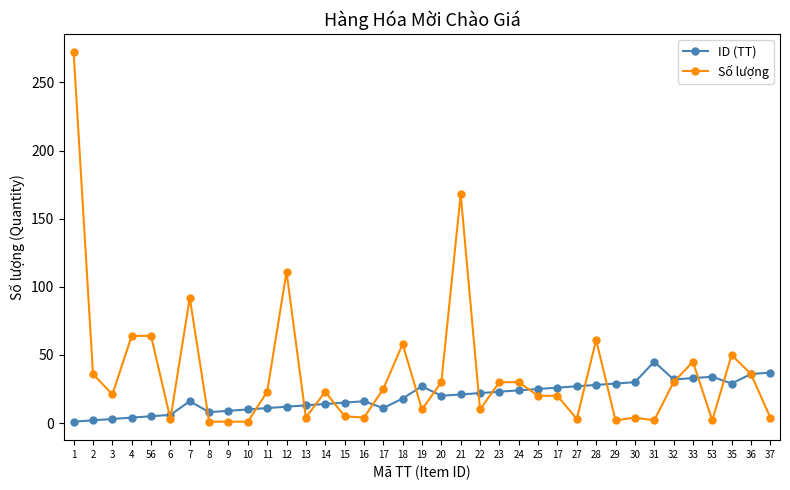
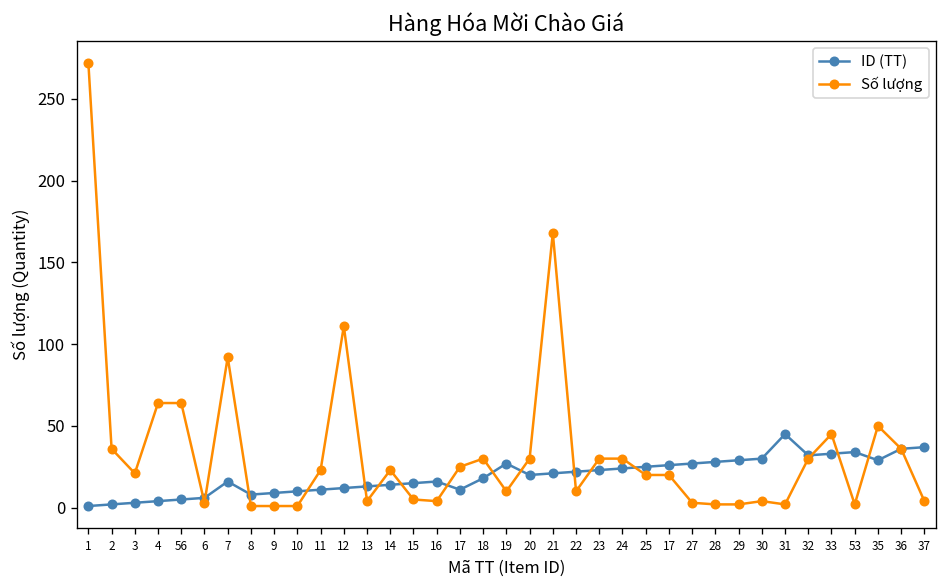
  {
    "ID (TT)": {
      "1": 1,
      "2": 2,
      "3": 3,
      "4": 4,
      "56": 5,
      "6": 6,
      "7": 16,
      "8": 8,
      "9": 9,
      "10": 10,
      "11": 11,
      "12": 12,
      "13": 13,
      "14": 14,
      "15": 15,
      "16": 16,
      "18": 18,
      "19": 27,
      "20": 20,
      "21": 21,
      "22": 22,
      "23": 23,
      "24": 24,
      "25": 25,
      "27": 27,
      "28": 28,
      "29": 29,
      "30": 30,
      "31": 45,
      "32": 32,
      "33": 33,
      "53": 34,
      "35": 29,
      "37": 37
    },
    "Số lượng": {
      "1": 272,
      "2": 36,
      "3": 21,
      "4": 64,
      "56": 64,
      "6": 3,
      "7": 92,
      "8": 1,
      "9": 1,
      "10": 1,
      "11": 23,
      "12": 111,
      "13": 4,
      "14": 23,
      "15": 5,
      "16": 4,
-     "18": 58,
+     "18": 30,
      "19": 10,
      "20": 30,
      "21": 168,
      "22": 10,
      "23": 30,
      "24": 30,
      "25": 20,
      "27": 3,
-     "28": 61,
+     "28": 2,
      "29": 2,
      "30": 4,
      "31": 2,
      "32": 30,
      "33": 45,
      "53": 2,
      "35": 50,
      "37": 4
    }
  }
